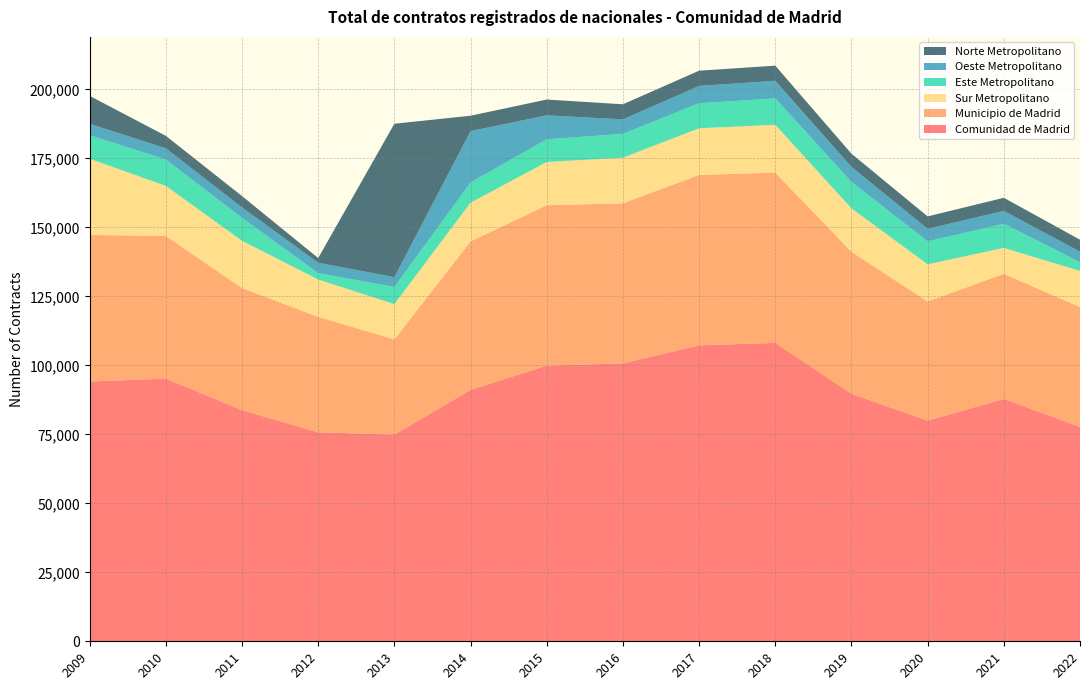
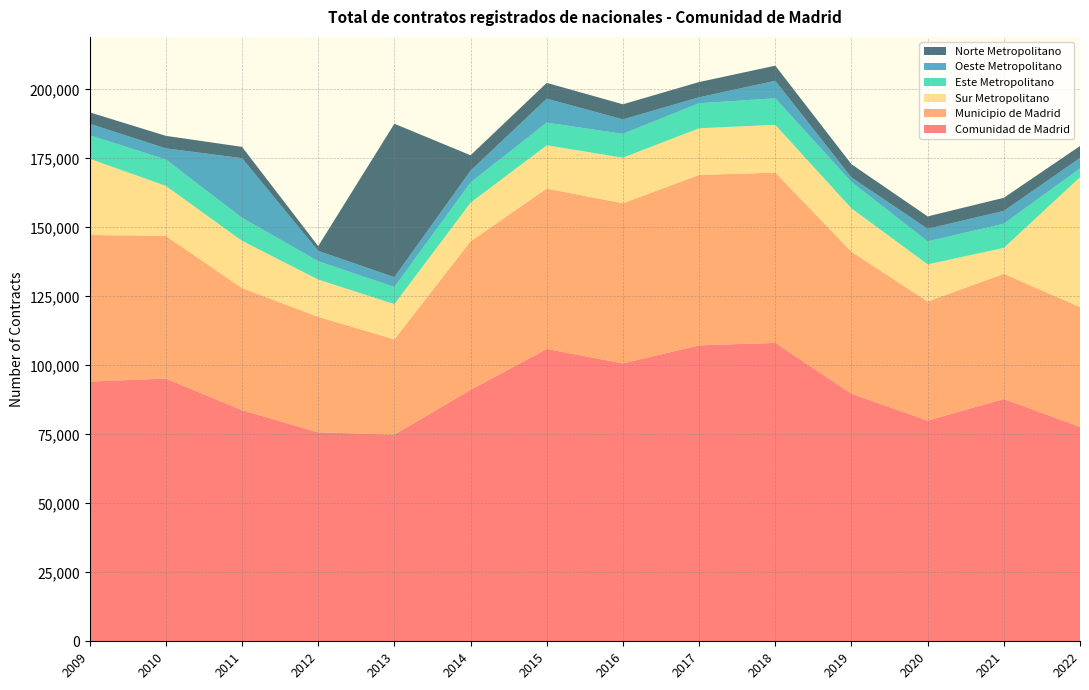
  {
    "Comunidad de Madrid": {
      "2009": "94,000",
      "2010": "95,000",
      "2011": "84,000",
      "2012": "76,000",
      "2013": "75,000",
      "2014": "91,000",
-     "2015": "100,000",
+     "2015": "106,000",
      "2016": "101,000",
      "2017": "107,000",
      "2018": "108,000",
      "2019": "90,000",
      "2020": "80,000",
      "2021": "88,000",
      "2022": "78,000"
    },
    "Municipio de Madrid": {
      "2009": "53,000",
      "2010": "52,000",
      "2011": "44,000",
      "2012": "42,000",
      "2013": "35,000",
      "2014": "54,000",
      "2015": "58,000",
      "2016": "58,000",
      "2017": "62,000",
      "2018": "62,000",
      "2019": "51,000",
      "2020": "43,000",
      "2021": "45,000",
      "2022": "43,000"
    },
    "Sur Metropolitano": {
      "2009": "28,000",
      "2010": "18,000",
      "2011": "17,000",
      "2012": "14,000",
      "2013": "13,000",
      "2014": "14,000",
      "2015": "16,000",
      "2016": "17,000",
      "2017": "17,000",
      "2018": "17,000",
      "2019": "16,000",
      "2020": "13,000",
      "2021": "9,000",
-     "2022": "13,000"
+     "2022": "47,000"
    },
    "Este Metropolitano": {
      "2009": "9,000",
      "2010": "10,000",
      "2011": "8,000",
-     "2012": "2,000",
+     "2012": "7,000",
      "2013": "6,000",
      "2014": "7,000",
      "2015": "8,000",
      "2016": "9,000",
      "2017": "9,000",
      "2018": "10,000",
      "2019": "10,000",
      "2020": "8,000",
      "2021": "9,000",
      "2022": "3,000"
    },
    "Oeste Metropolitano": {
      "2009": "4,000",
      "2010": "4,000",
-     "2011": "4,000",
+     "2011": "22,000",
      "2012": "4,000",
      "2013": "4,000",
-     "2014": "19,000",
+     "2014": "4,000",
      "2015": "9,000",
      "2016": "5,000",
-     "2017": "6,000",
+     "2017": "2,000",
      "2018": "6,000",
-     "2019": "5,000",
+     "2019": "2,000",
      "2020": "5,000",
      "2021": "5,000",
      "2022": "4,000"
    },
    "Norte Metropolitano": {
-     "2009": "10,000",
+     "2009": "4,000",
      "2010": "5,000",
      "2011": "4,000",
      "2012": "2,000",
      "2013": "56,000",
      "2014": "6,000",
      "2015": "6,000",
      "2016": "5,000",
      "2017": "6,000",
      "2018": "5,000",
      "2019": "5,000",
      "2020": "4,000",
      "2021": "5,000",
      "2022": "4,000"
    }
  }
